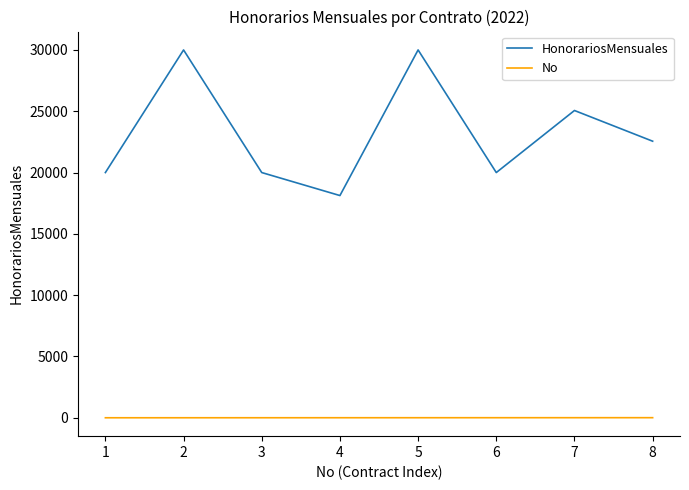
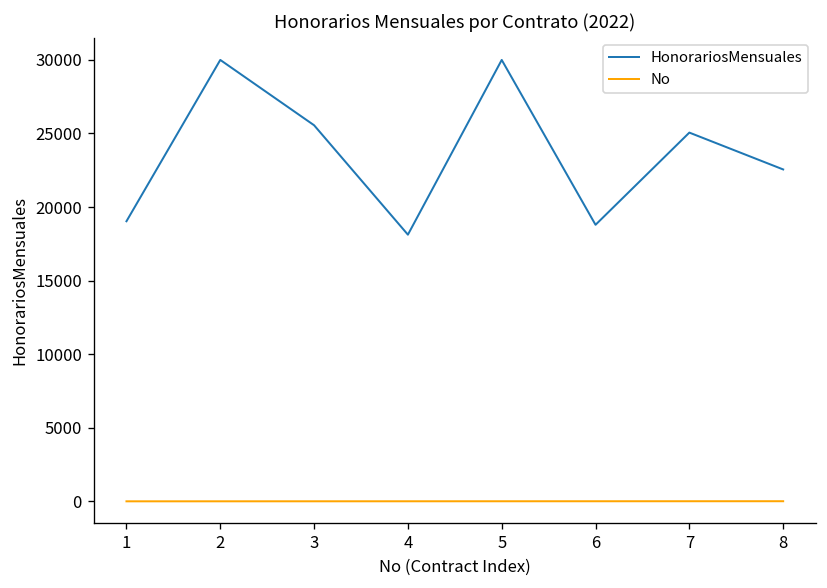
  {
    "HonorariosMensuales": {
-     "1": 20000,
+     "1": 19000,
      "2": 30000,
-     "3": 20000,
+     "3": 25600,
      "4": 18100,
      "5": 30000,
-     "6": 20000,
+     "6": 18800,
      "7": 25100,
      "8": 22600
    },
    "No": {
      "1": 0,
      "2": 0,
      "3": 0,
      "4": 0,
      "5": 0,
      "6": 0,
      "7": 0,
      "8": 0
    }
  }
